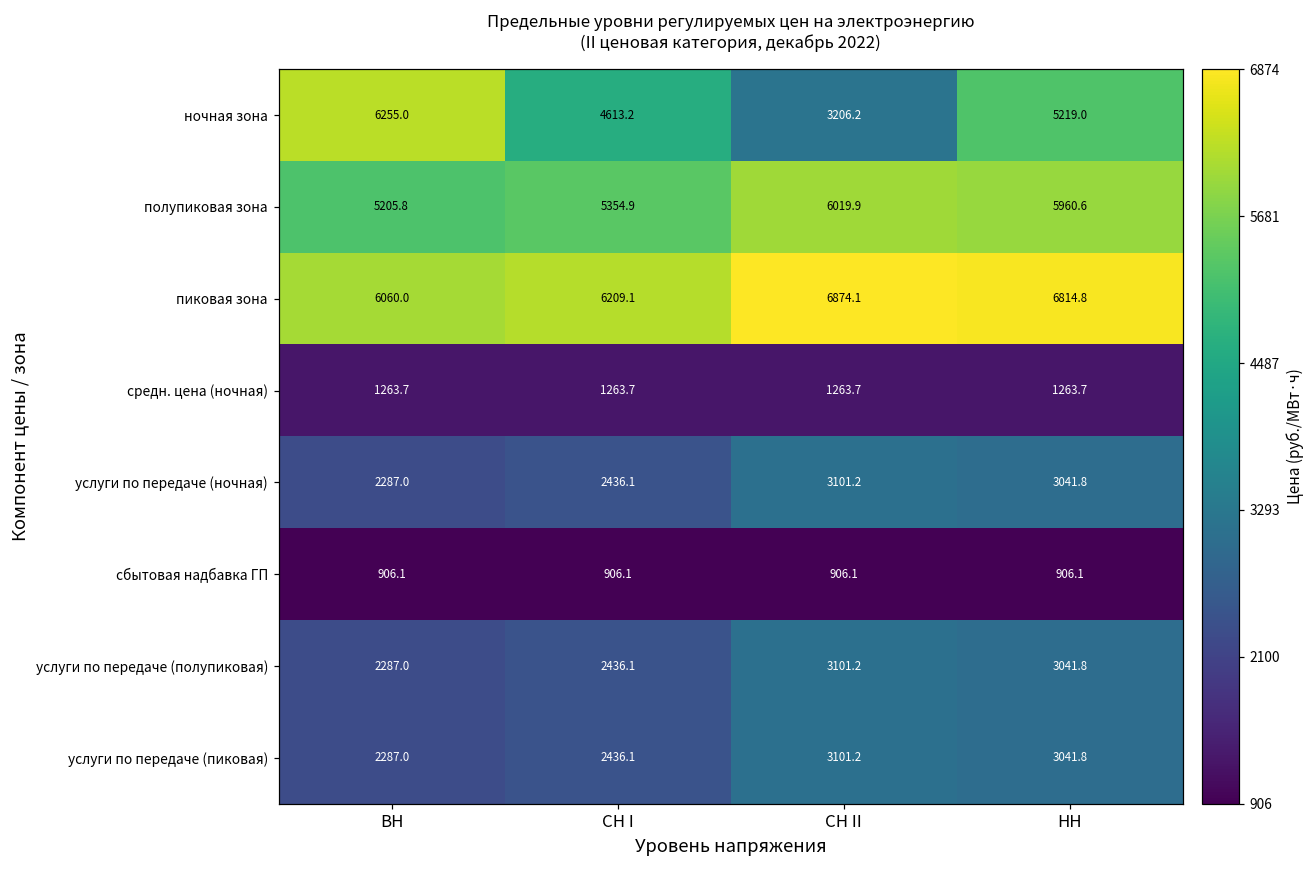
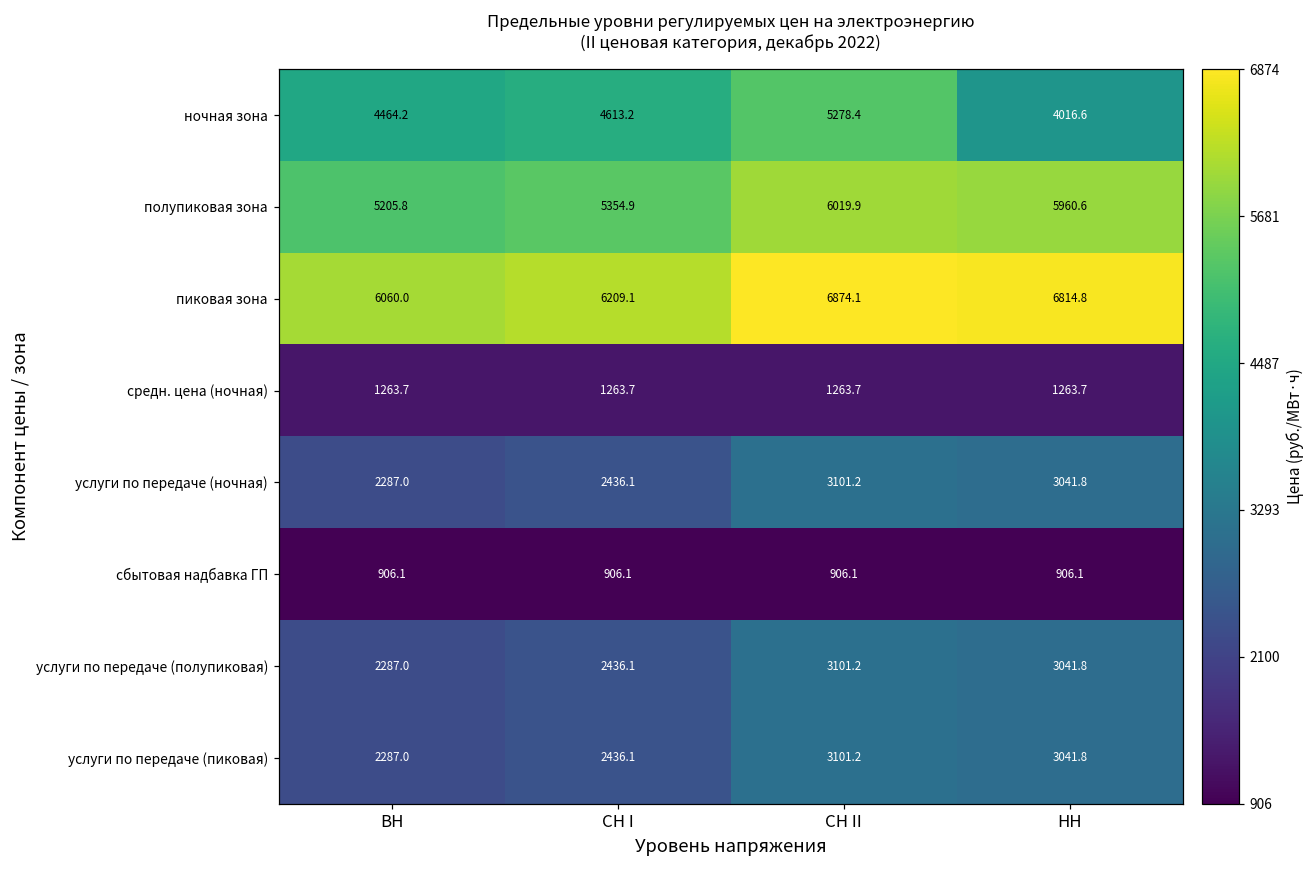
  {
    "ночная зона": {
-     "ВН": 6255.0,
+     "ВН": 4464.2,
      "СН I": 4613.2,
-     "СН II": 3206.2,
-     "НН": 5219.0
+     "СН II": 5278.4,
+     "НН": 4016.6
    },
    "полупиковая зона": {
      "ВН": 5205.8,
      "СН I": 5354.9,
      "СН II": 6019.9,
      "НН": 5960.6
    },
    "пиковая зона": {
      "ВН": 6060.0,
      "СН I": 6209.1,
      "СН II": 6874.1,
      "НН": 6814.8
    },
    "средн. цена (ночная)": {
      "ВН": 1263.7,
      "СН I": 1263.7,
      "СН II": 1263.7,
      "НН": 1263.7
    },
    "услуги по передаче (ночная)": {
      "ВН": 2287.0,
      "СН I": 2436.1,
      "СН II": 3101.2,
      "НН": 3041.8
    },
    "сбытовая надбавка ГП": {
      "ВН": 906.1,
      "СН I": 906.1,
      "СН II": 906.1,
      "НН": 906.1
    },
    "услуги по передаче (полупиковая)": {
      "ВН": 2287.0,
      "СН I": 2436.1,
      "СН II": 3101.2,
      "НН": 3041.8
    },
    "услуги по передаче (пиковая)": {
      "ВН": 2287.0,
      "СН I": 2436.1,
      "СН II": 3101.2,
      "НН": 3041.8
    }
  }
